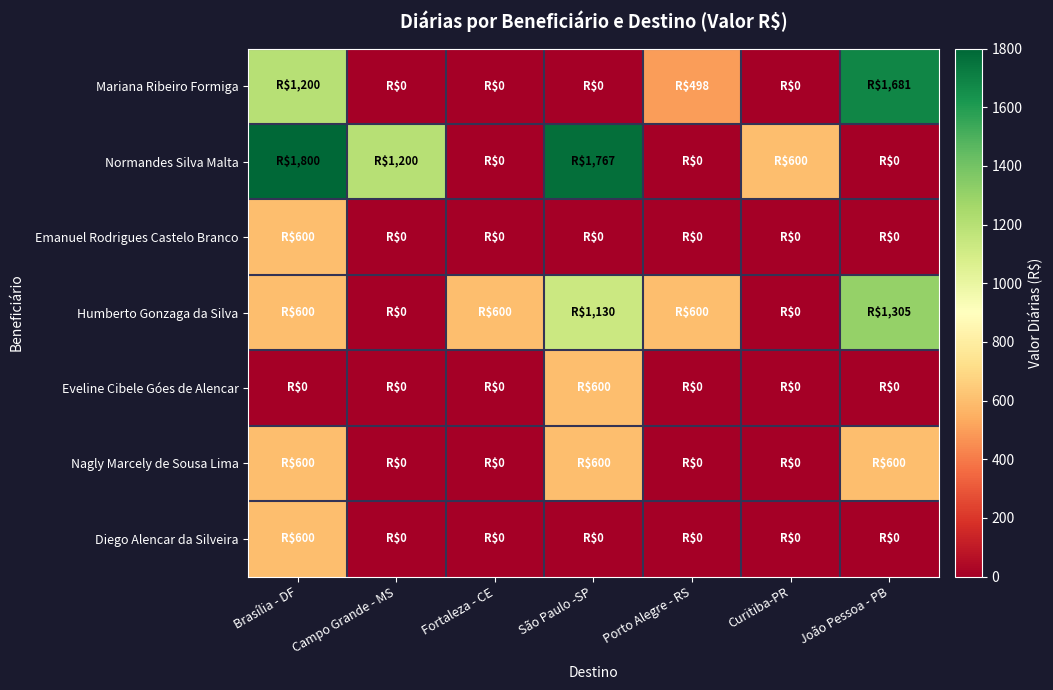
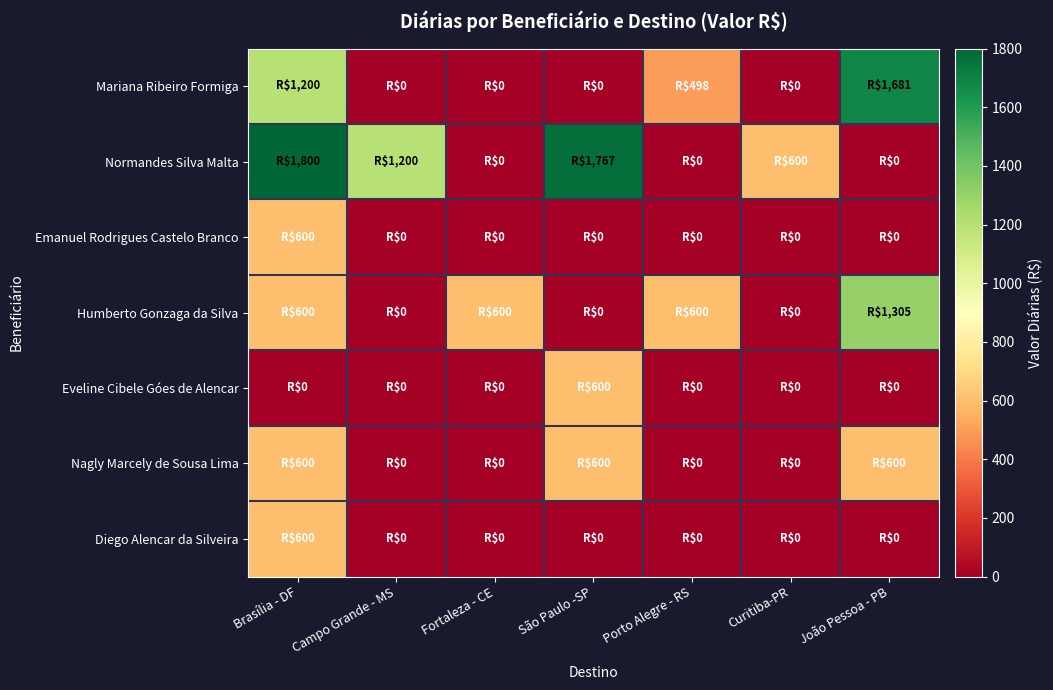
  {
    "Mariana Ribeiro Formiga": {
      "Brasília - DF": "$1,200",
      "Campo Grande - MS": "$0",
      "Fortaleza - CE": "$0",
      "São Paulo -SP": "$0",
      "Porto Alegre - RS": "$498",
      "Curitiba-PR": "$0",
      "João Pessoa - PB": "$1,681"
    },
    "Normandes Silva Malta": {
      "Brasília - DF": "$1,800",
      "Campo Grande - MS": "$1,200",
      "Fortaleza - CE": "$0",
      "São Paulo -SP": "$1,767",
      "Porto Alegre - RS": "$0",
      "Curitiba-PR": "$600",
      "João Pessoa - PB": "$0"
    },
    "Emanuel Rodrigues Castelo Branco": {
      "Brasília - DF": "$600",
      "Campo Grande - MS": "$0",
      "Fortaleza - CE": "$0",
      "São Paulo -SP": "$0",
      "Porto Alegre - RS": "$0",
      "Curitiba-PR": "$0",
      "João Pessoa - PB": "$0"
    },
    "Humberto Gonzaga da Silva": {
      "Brasília - DF": "$600",
      "Campo Grande - MS": "$0",
      "Fortaleza - CE": "$600",
-     "São Paulo -SP": "$1,130",
+     "São Paulo -SP": "$0",
      "Porto Alegre - RS": "$600",
      "Curitiba-PR": "$0",
      "João Pessoa - PB": "$1,305"
    },
    "Eveline Cibele Góes de Alencar": {
      "Brasília - DF": "$0",
      "Campo Grande - MS": "$0",
      "Fortaleza - CE": "$0",
      "São Paulo -SP": "$600",
      "Porto Alegre - RS": "$0",
      "Curitiba-PR": "$0",
      "João Pessoa - PB": "$0"
    },
    "Nagly Marcely de Sousa Lima": {
      "Brasília - DF": "$600",
      "Campo Grande - MS": "$0",
      "Fortaleza - CE": "$0",
      "São Paulo -SP": "$600",
      "Porto Alegre - RS": "$0",
      "Curitiba-PR": "$0",
      "João Pessoa - PB": "$600"
    },
    "Diego Alencar da Silveira": {
      "Brasília - DF": "$600",
      "Campo Grande - MS": "$0",
      "Fortaleza - CE": "$0",
      "São Paulo -SP": "$0",
      "Porto Alegre - RS": "$0",
      "Curitiba-PR": "$0",
      "João Pessoa - PB": "$0"
    }
  }
